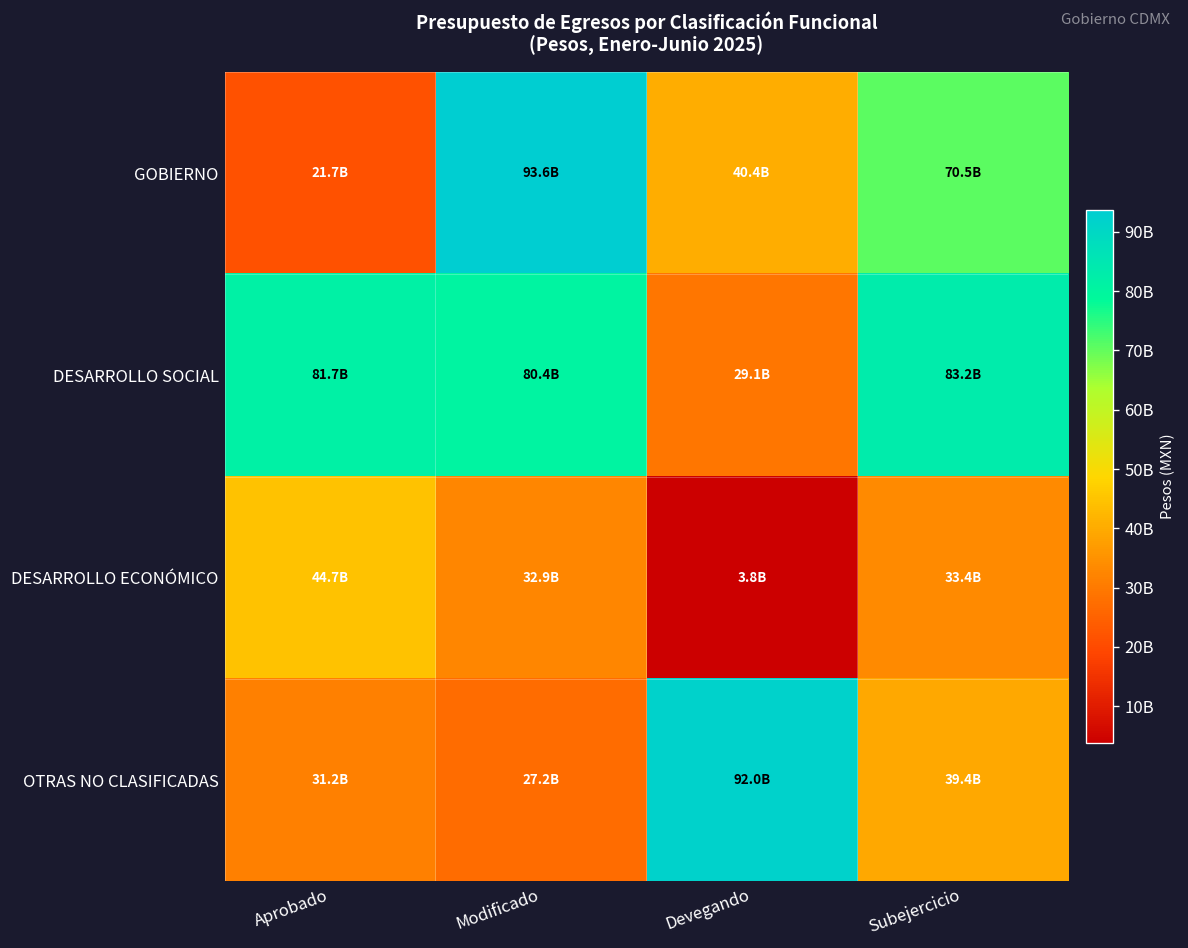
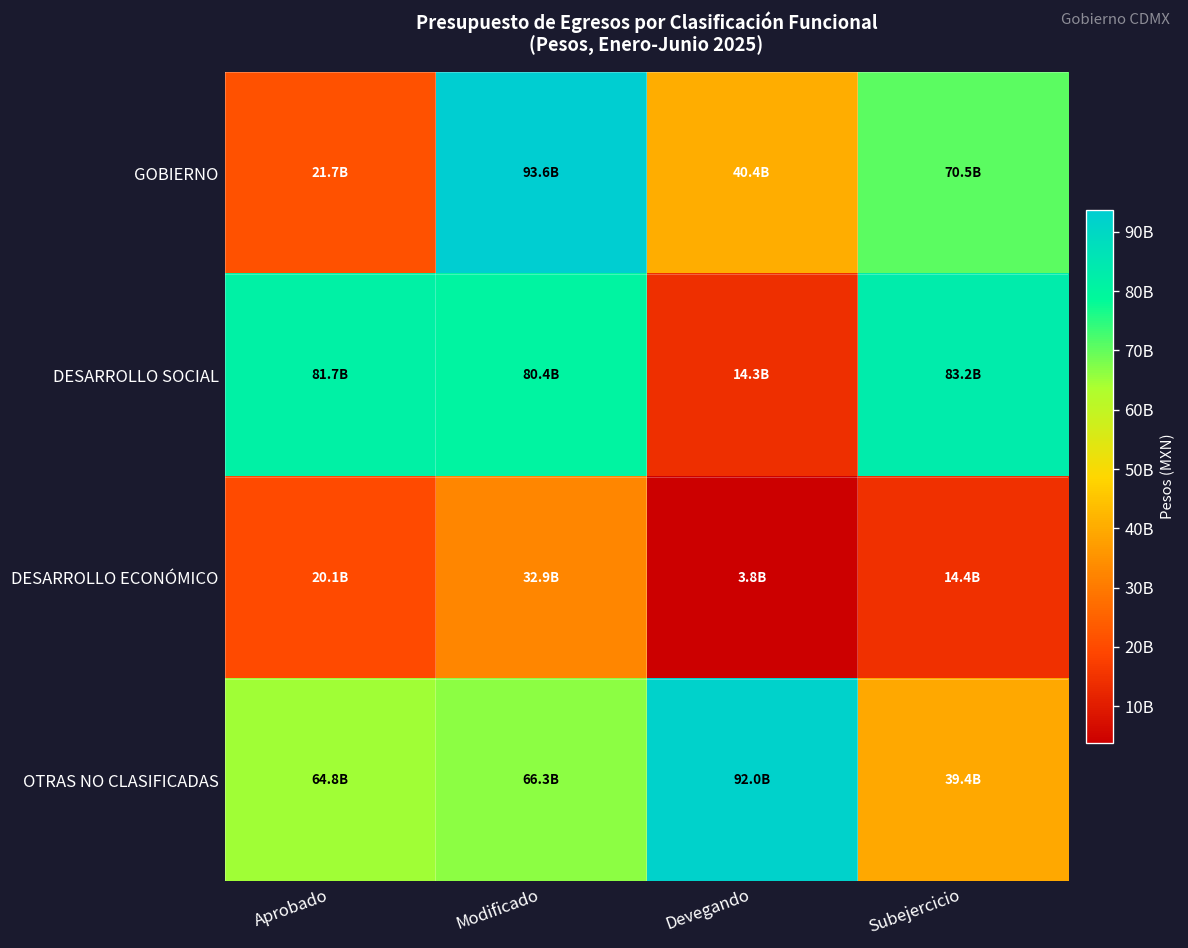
  {
    "GOBIERNO": {
      "Aprobado": "21.7B",
      "Modificado": "93.6B",
      "Devegando": "40.4B",
      "Subejercicio": "70.5B"
    },
    "DESARROLLO SOCIAL": {
      "Aprobado": "81.7B",
      "Modificado": "80.4B",
-     "Devegando": "29.1B",
+     "Devegando": "14.3B",
      "Subejercicio": "83.2B"
    },
    "DESARROLLO ECONÓMICO": {
-     "Aprobado": "44.7B",
+     "Aprobado": "20.1B",
      "Modificado": "32.9B",
      "Devegando": "3.8B",
-     "Subejercicio": "33.4B"
+     "Subejercicio": "14.4B"
    },
    "OTRAS NO CLASIFICADAS": {
-     "Aprobado": "31.2B",
-     "Modificado": "27.2B",
+     "Aprobado": "64.8B",
+     "Modificado": "66.3B",
      "Devegando": "92.0B",
      "Subejercicio": "39.4B"
    }
  }
